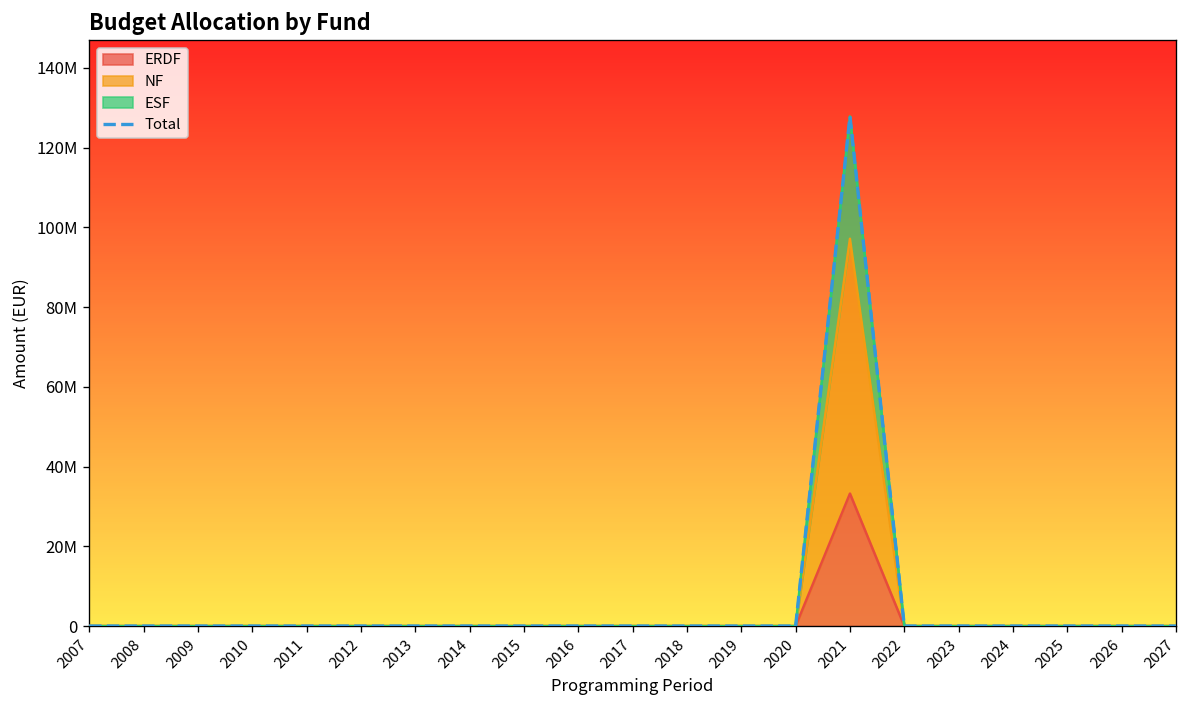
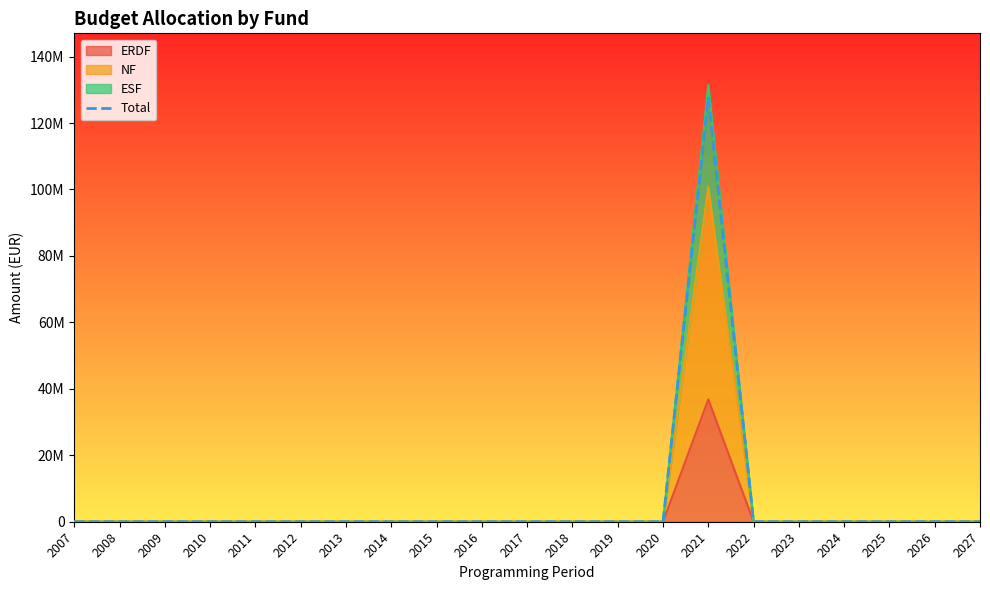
  {
    "ERDF": {
-     "2021": 33000000
+     "2021": 37000000
    },
    "NF": {
      "2021": 64000000
    }
  }
